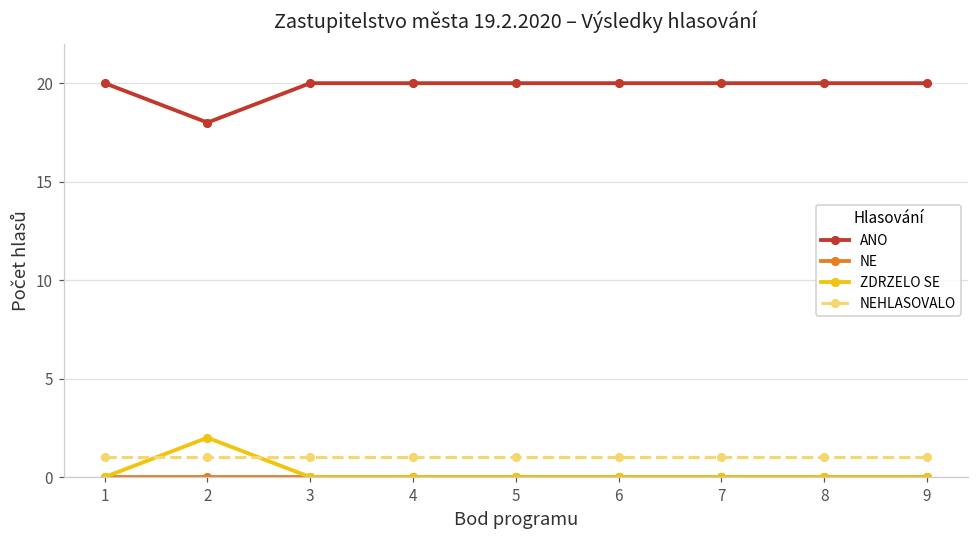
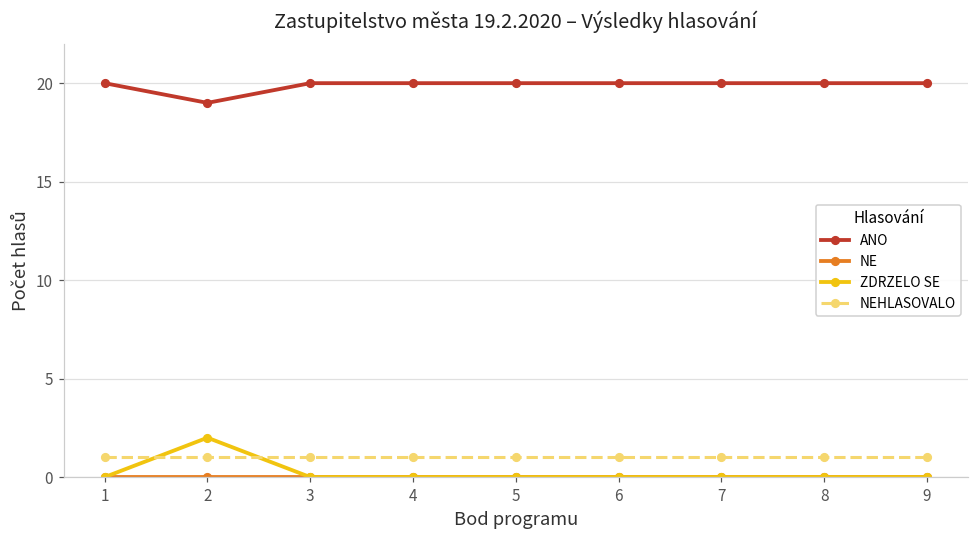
  {
    "ANO": {
      "1": 20,
-     "2": 18,
+     "2": 19,
      "3": 20,
      "4": 20,
      "5": 20,
      "6": 20,
      "7": 20,
      "8": 20,
      "9": 20
    },
    "NE": {
      "2": 0
    },
    "ZDRZELO SE": {
      "2": 2
    },
    "NEHLASOVALO": {
      "1": 1,
      "2": 1,
      "3": 1,
      "4": 1,
      "5": 1,
      "6": 1,
      "7": 1,
      "8": 1,
      "9": 1
    }
  }
